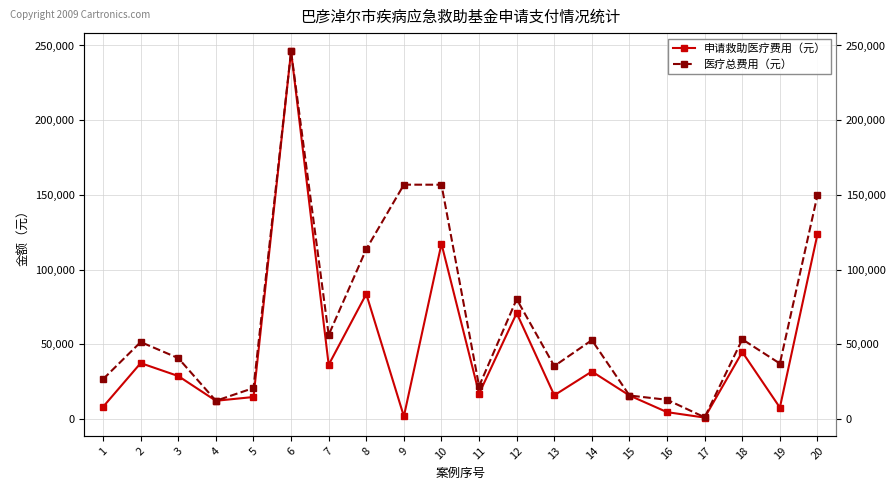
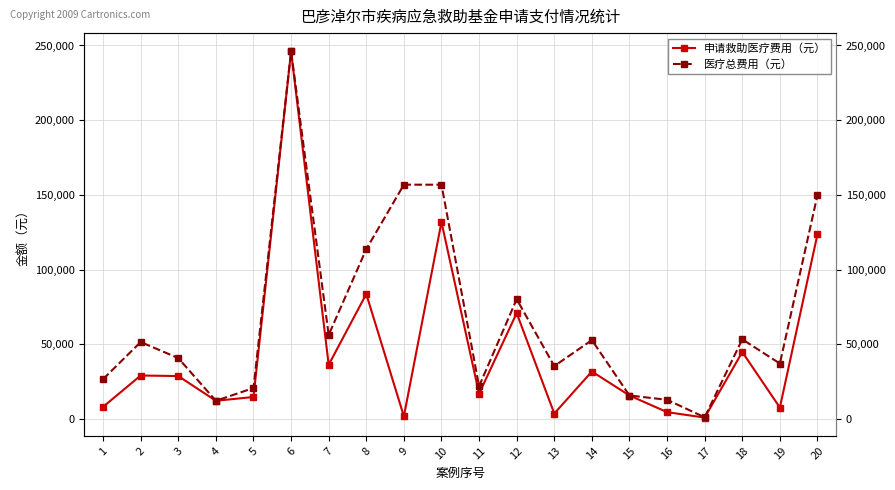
  {
    "申请救助医疗费用（元）": {
      "1": "8,000",
-     "2": "38,000",
+     "2": "29,000",
      "3": "29,000",
      "5": "15,000",
      "7": "36,000",
      "8": "84,000",
      "9": "2,000",
-     "10": "117,000",
+     "10": "132,000",
      "11": "17,000",
      "12": "71,000",
-     "13": "16,000",
+     "13": "4,000",
      "14": "32,000",
      "16": "5,000",
      "18": "45,000",
      "19": "8,000",
      "20": "124,000"
    },
    "医疗总费用（元）": {
      "1": "27,000",
      "2": "52,000",
      "3": "41,000",
      "5": "21,000",
      "7": "56,000",
      "8": "114,000",
      "9": "157,000",
      "10": "157,000",
      "11": "22,000",
      "12": "80,000",
      "13": "36,000",
      "14": "53,000",
      "16": "13,000",
      "18": "53,000",
      "19": "37,000",
      "20": "150,000"
    }
  }
